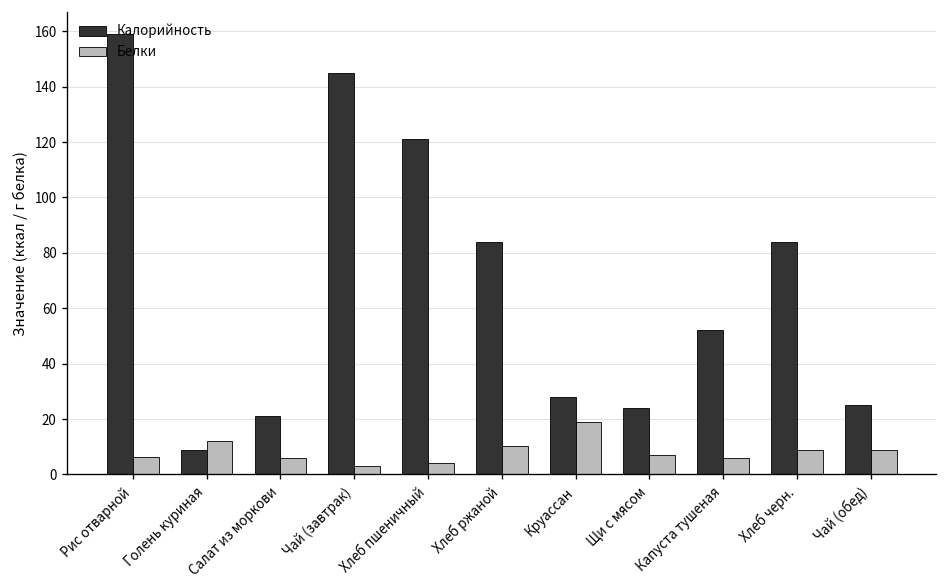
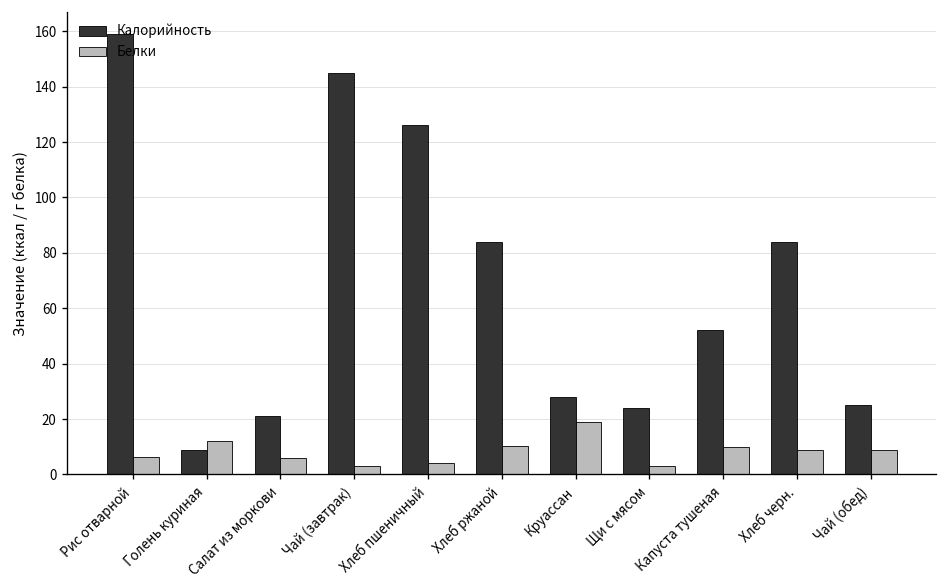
  {
    "Калорийность": {
      "Рис отварной": 159,
      "Голень куриная": 9,
      "Салат из моркови": 21,
      "Чай (завтрак)": 145,
-     "Хлеб пшеничный": 121,
+     "Хлеб пшеничный": 126,
      "Хлеб ржаной": 84,
      "Круассан": 28,
      "Щи с мясом": 24,
      "Капуста тушеная": 52,
      "Хлеб черн.": 84,
      "Чай (обед)": 25
    },
    "Белки": {
      "Рис отварной": 6,
      "Голень куриная": 12,
      "Салат из моркови": 6,
      "Чай (завтрак)": 3,
      "Хлеб пшеничный": 4,
      "Хлеб ржаной": 10,
      "Круассан": 19,
-     "Щи с мясом": 7,
-     "Капуста тушеная": 6,
+     "Щи с мясом": 3,
+     "Капуста тушеная": 10,
      "Хлеб черн.": 9,
      "Чай (обед)": 9
    }
  }
